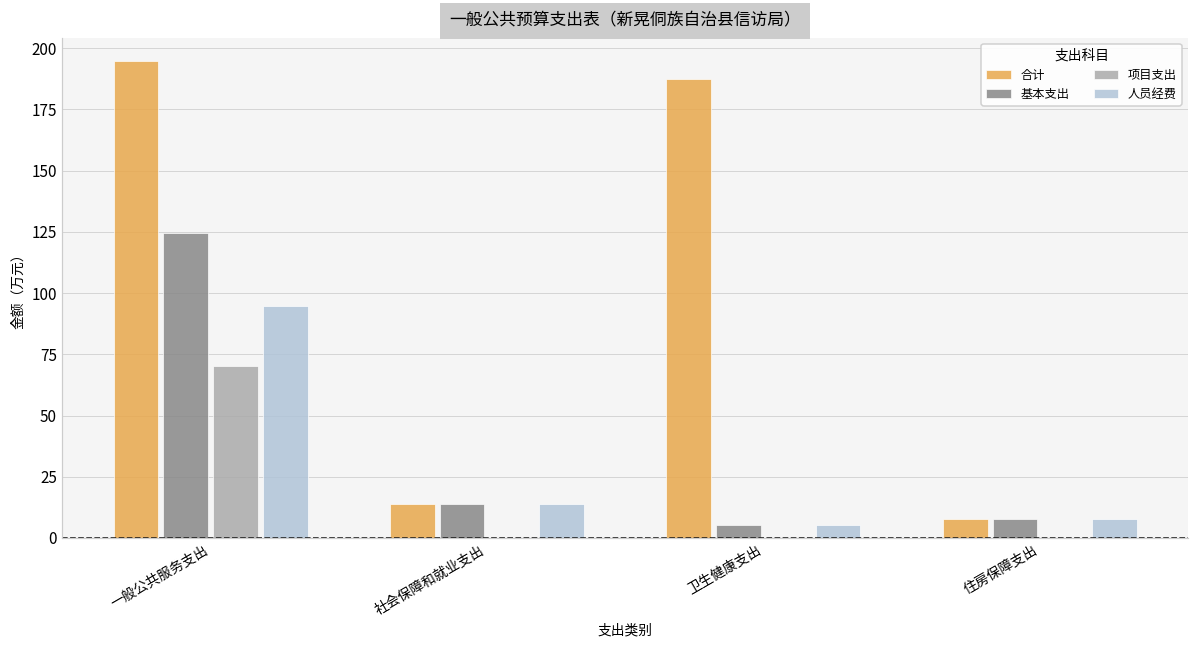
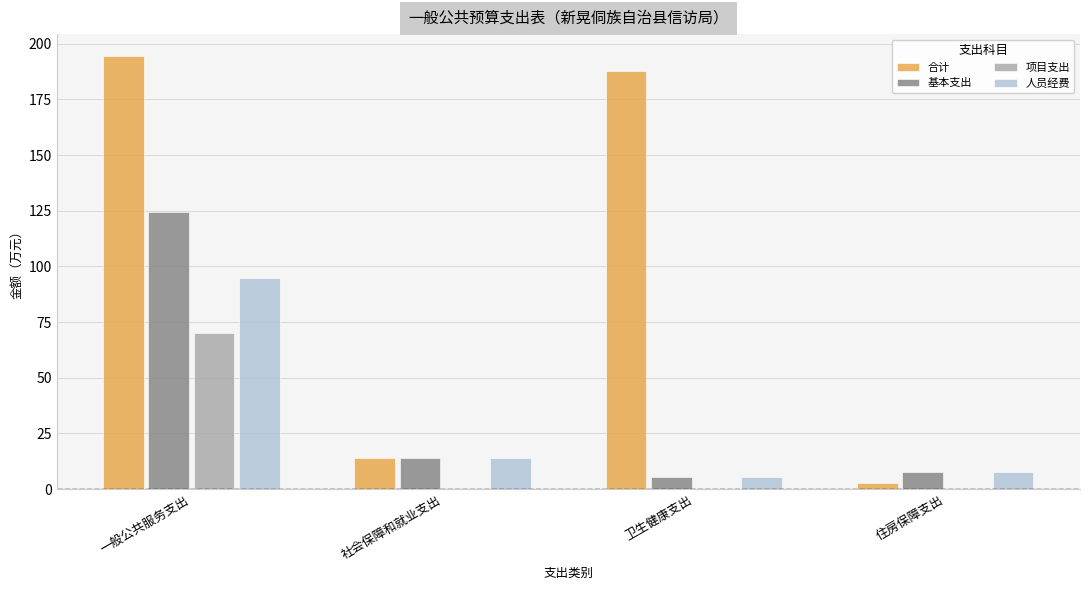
  {
    "合计": {
      "一般公共服务支出": 195,
      "社会保障和就业支出": 14,
      "卫生健康支出": 188,
-     "住房保障支出": 8
+     "住房保障支出": 3
    }
  }
